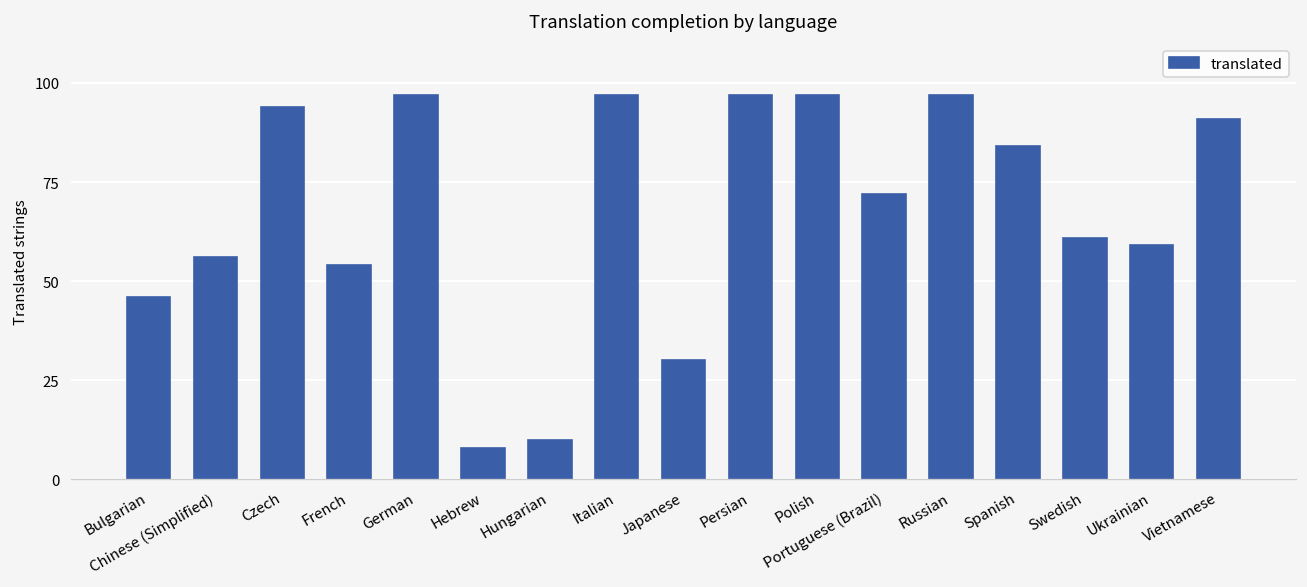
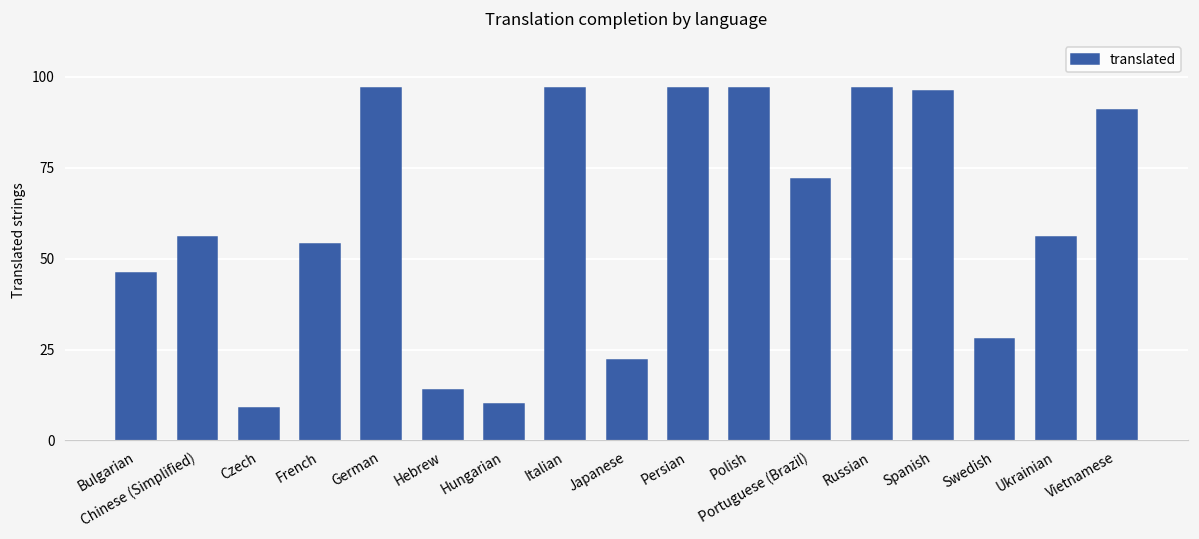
  {
    "Bulgarian": 46,
    "Chinese (Simplified)": 56,
-   "Czech": 94,
+   "Czech": 9,
    "French": 54,
    "German": 97,
-   "Hebrew": 8,
+   "Hebrew": 14,
    "Hungarian": 10,
    "Italian": 97,
-   "Japanese": 30,
+   "Japanese": 22,
    "Persian": 97,
    "Polish": 97,
    "Portuguese (Brazil)": 72,
    "Russian": 97,
-   "Spanish": 84,
-   "Swedish": 61,
-   "Ukrainian": 59,
+   "Spanish": 96,
+   "Swedish": 28,
+   "Ukrainian": 56,
    "Vietnamese": 91
  }
